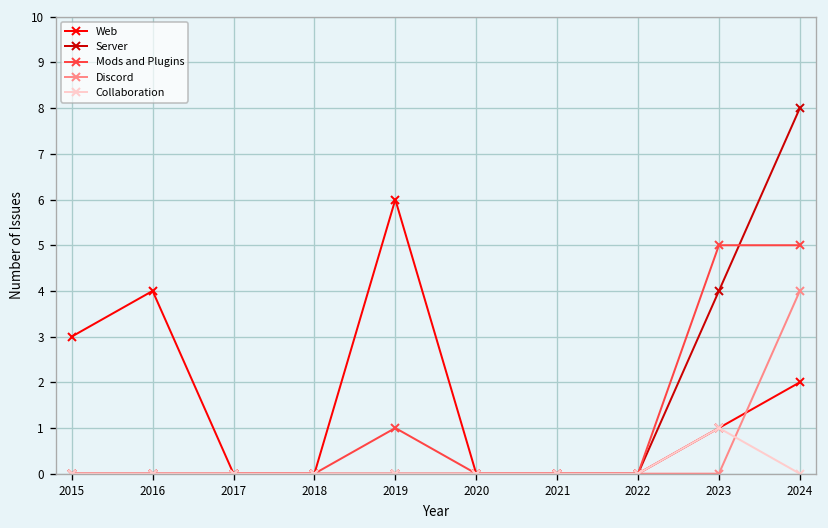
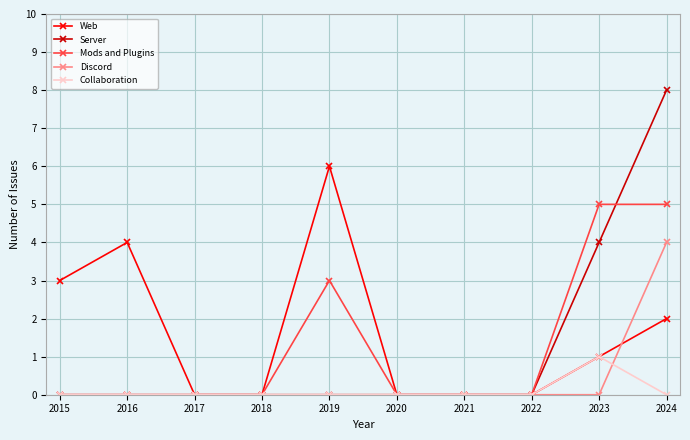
  {
    "Mods and Plugins": {
-     "2019": 1,
+     "2019": 3,
      "2023": 5,
      "2024": 5
    },
    "Discord": {
      "2023": 0,
      "2024": 4
    },
    "Collaboration": {
      "2024": 0
    }
  }
